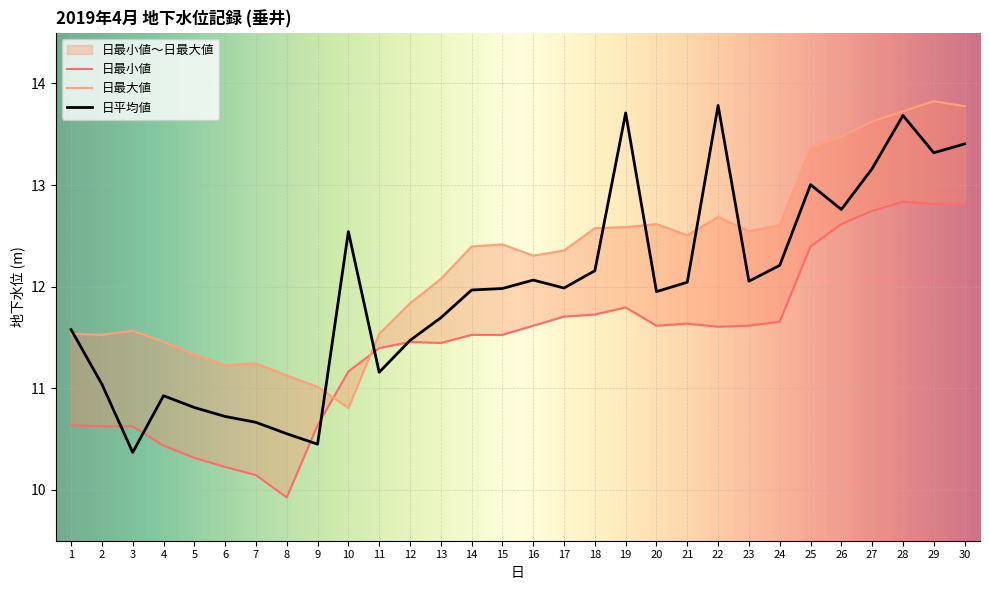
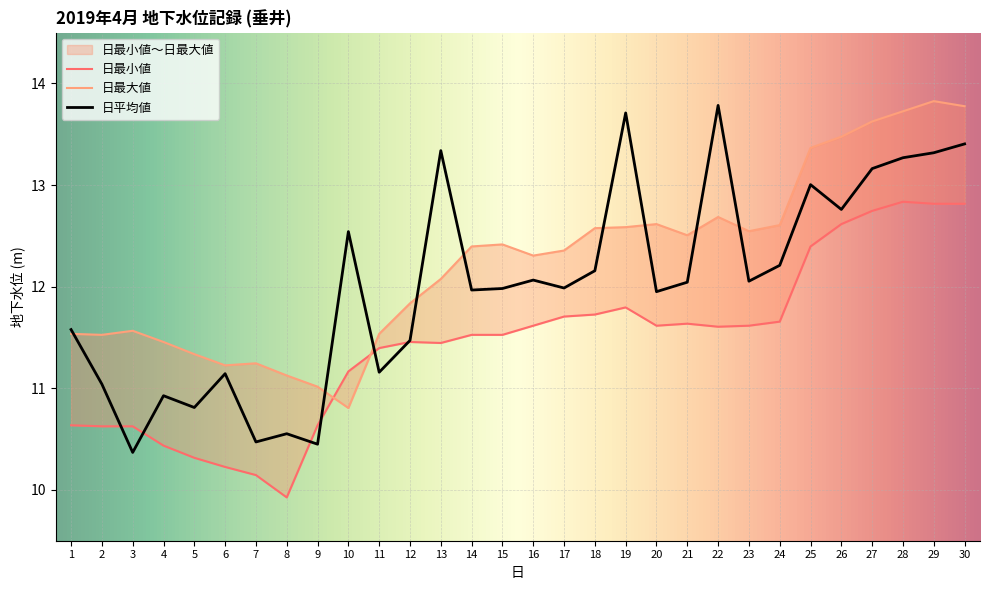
  {
    "日平均値": {
      "1": 11.58,
      "2": 11.04,
      "3": 10.37,
      "4": 10.93,
      "5": 10.81,
-     "6": 10.72,
-     "7": 10.67,
+     "6": 11.14,
+     "7": 10.47,
      "8": 10.55,
      "9": 10.45,
      "10": 12.54,
      "11": 11.16,
-     "13": 11.69,
+     "13": 13.34,
      "14": 11.97,
      "15": 11.98,
      "16": 12.07,
      "17": 11.99,
      "18": 12.16,
      "19": 13.71,
      "20": 11.95,
      "21": 12.04,
      "22": 13.78,
      "23": 12.05,
      "24": 12.21,
      "25": 13.00,
      "26": 12.76,
      "27": 13.16,
-     "28": 13.69,
+     "28": 13.27,
      "29": 13.32,
      "30": 13.41
    }
  }
